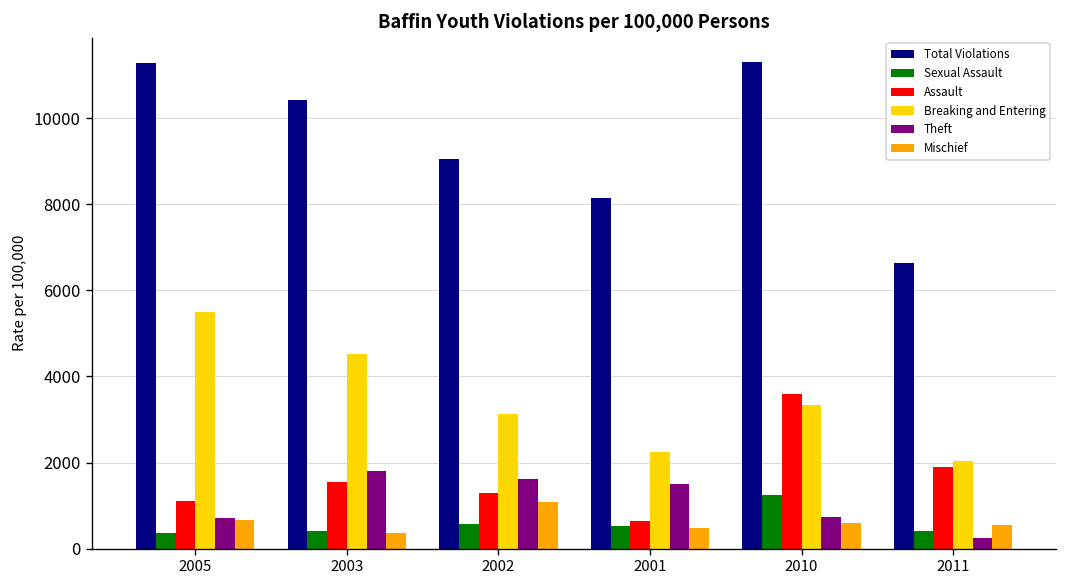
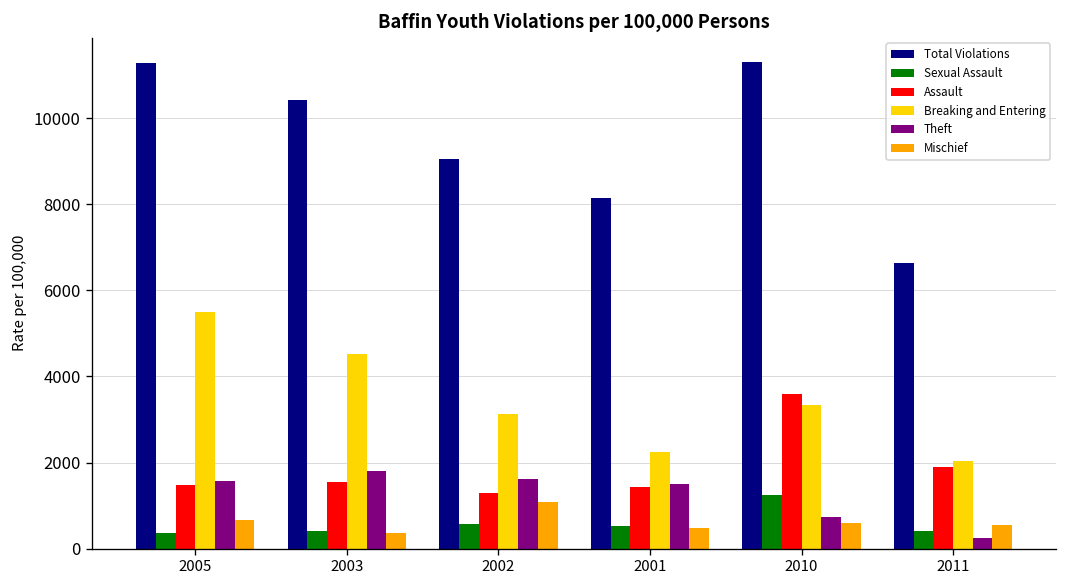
  {
    "Total Violations": {
      "2005": 11300,
      "2003": 10400,
      "2002": 9000,
      "2001": 8100,
      "2010": 11300,
      "2011": 6600
    },
    "Sexual Assault": {
      "2005": 400,
      "2003": 400,
      "2002": 600,
      "2001": 500,
      "2010": 1300,
      "2011": 400
    },
    "Assault": {
-     "2005": 1100,
+     "2005": 1500,
      "2003": 1500,
      "2002": 1300,
-     "2001": 600,
+     "2001": 1400,
      "2010": 3600,
      "2011": 1900
    },
    "Theft": {
-     "2005": 700,
+     "2005": 1600,
      "2003": 1800,
      "2002": 1600,
      "2001": 1500,
      "2010": 700,
      "2011": 300
    }
  }
